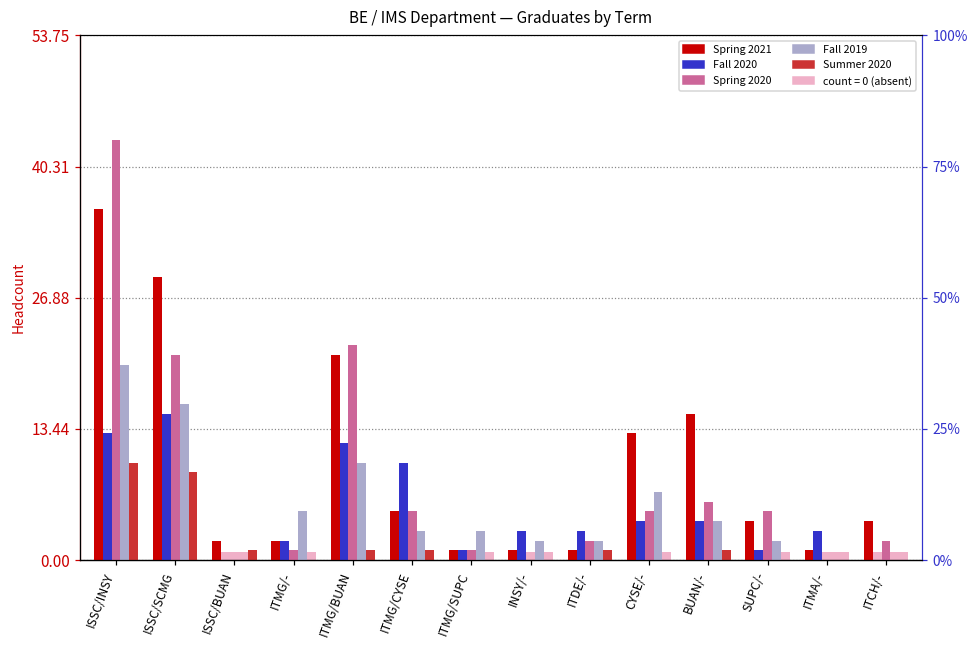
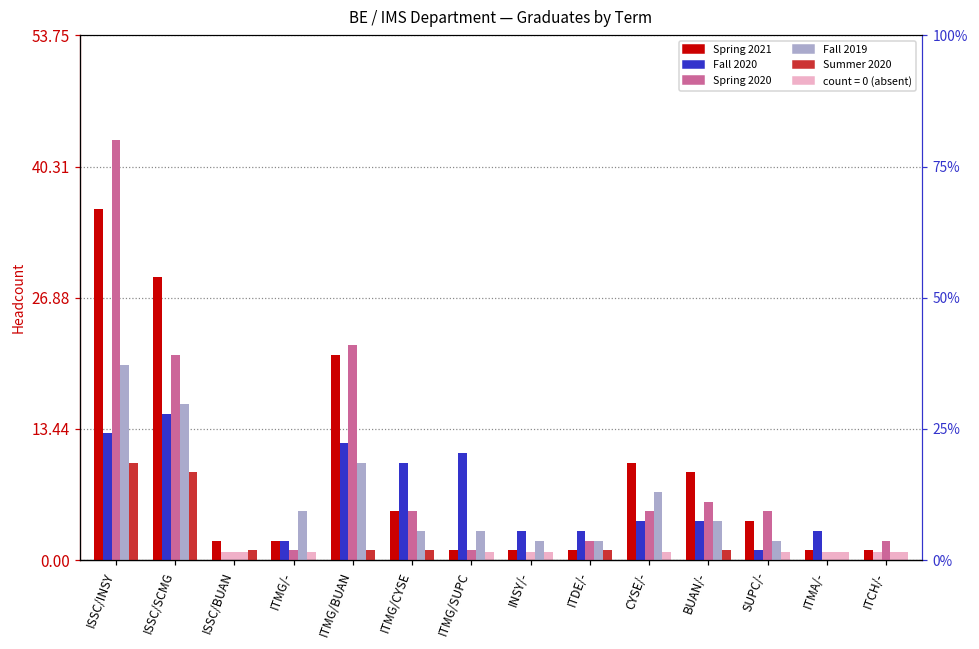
  {
    "Spring 2021": {
      "ISSC/INSY": 36,
      "ISSC/SCMG": 29,
      "ISSC/BUAN": 2,
      "ITMG/-": 2,
      "ITMG/BUAN": 21,
      "ITMG/CYSE": 5,
      "ITMG/SUPC": 1,
      "INSY/-": 1,
      "ITDE/-": 1,
-     "CYSE/-": 13,
-     "BUAN/-": 15,
+     "CYSE/-": 10,
+     "BUAN/-": 9,
      "SUPC/-": 4,
      "ITMA/-": 1,
-     "ITCH/-": 4
+     "ITCH/-": 1
    },
    "Fall 2020": {
      "ISSC/INSY": 13,
      "ISSC/SCMG": 15,
      "ISSC/BUAN": 0,
      "ITMG/-": 2,
      "ITMG/BUAN": 12,
      "ITMG/CYSE": 10,
-     "ITMG/SUPC": 1,
+     "ITMG/SUPC": 11,
      "INSY/-": 3,
      "ITDE/-": 3,
      "CYSE/-": 4,
      "BUAN/-": 4,
      "SUPC/-": 1,
      "ITMA/-": 3,
      "ITCH/-": 0
    },
    "Spring 2020": {
      "ISSC/INSY": 43,
      "ISSC/SCMG": 21,
      "ISSC/BUAN": 0,
      "ITMG/-": 1,
      "ITMG/BUAN": 22,
      "ITMG/CYSE": 5,
      "ITMG/SUPC": 1,
      "INSY/-": 0,
      "ITDE/-": 2,
      "CYSE/-": 5,
      "BUAN/-": 6,
      "SUPC/-": 5,
      "ITMA/-": 0,
      "ITCH/-": 2
    },
    "Fall 2019": {
      "ISSC/INSY": 20,
      "ISSC/SCMG": 16,
      "ISSC/BUAN": 0,
      "ITMG/-": 5,
      "ITMG/BUAN": 10,
      "ITMG/CYSE": 3,
      "ITMG/SUPC": 3,
      "INSY/-": 2,
      "ITDE/-": 2,
      "CYSE/-": 7,
      "BUAN/-": 4,
      "SUPC/-": 2,
      "ITMA/-": 0,
      "ITCH/-": 0
    },
    "Summer 2020": {
      "ISSC/INSY": 10,
      "ISSC/SCMG": 9,
      "ISSC/BUAN": 1,
      "ITMG/-": 0,
      "ITMG/BUAN": 1,
      "ITMG/CYSE": 1,
      "ITMG/SUPC": 0,
      "INSY/-": 0,
      "ITDE/-": 1,
      "CYSE/-": 0,
      "BUAN/-": 1,
      "SUPC/-": 0,
      "ITMA/-": 0,
      "ITCH/-": 0
    }
  }
